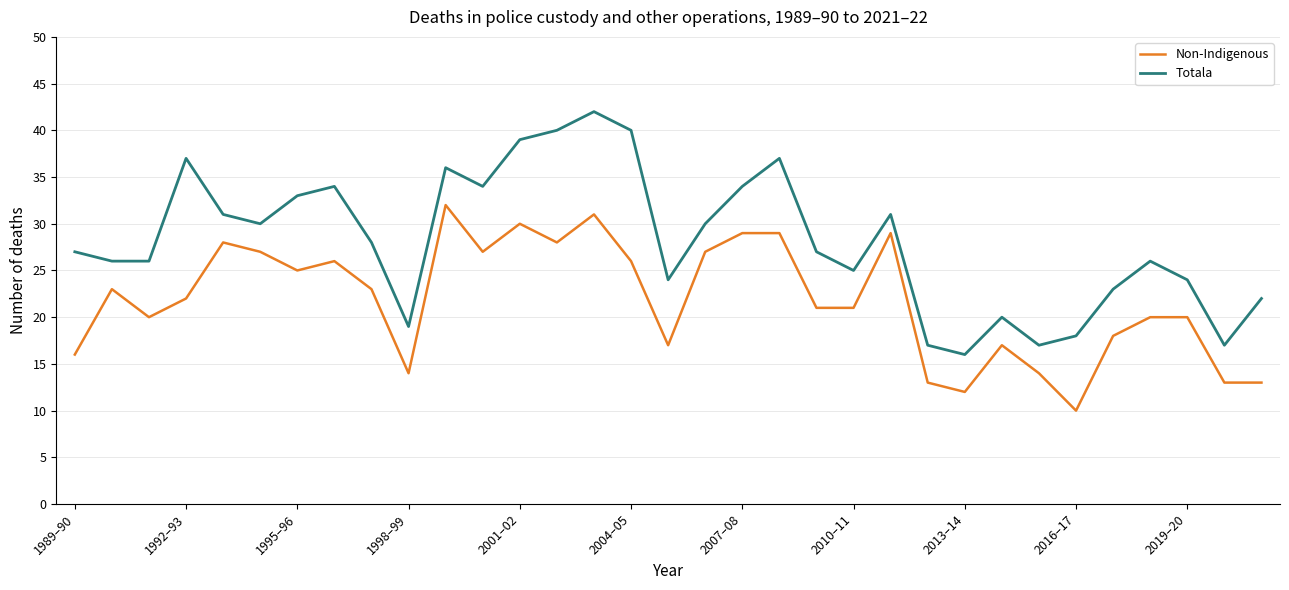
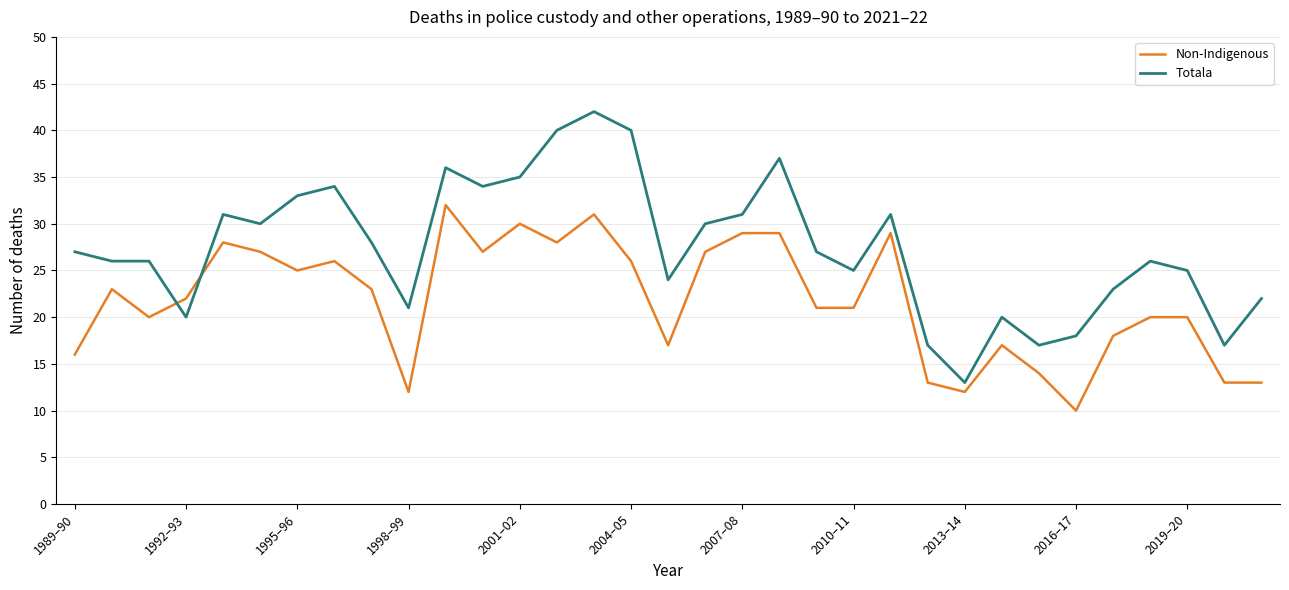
  {
    "Non-Indigenous": {
      "1989–90": 16,
      "1992–93": 22,
      "1995–96": 25,
-     "1998–99": 14,
+     "1998–99": 12,
      "2001–02": 30,
      "2004–05": 26,
      "2007–08": 29,
      "2010–11": 21,
      "2013–14": 12,
      "2016–17": 10,
      "2019–20": 20
    },
    "Totala": {
      "1989–90": 27,
-     "1992–93": 37,
+     "1992–93": 20,
      "1995–96": 33,
-     "1998–99": 19,
-     "2001–02": 39,
+     "1998–99": 21,
+     "2001–02": 35,
      "2004–05": 40,
-     "2007–08": 34,
+     "2007–08": 31,
      "2010–11": 25,
-     "2013–14": 16,
+     "2013–14": 13,
      "2016–17": 18,
-     "2019–20": 24
+     "2019–20": 25
    }
  }
